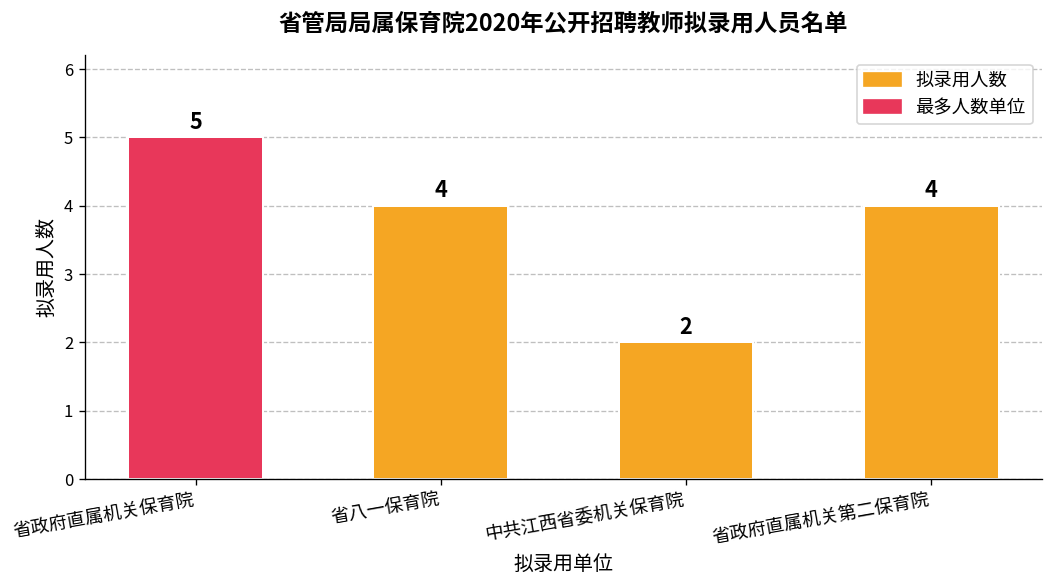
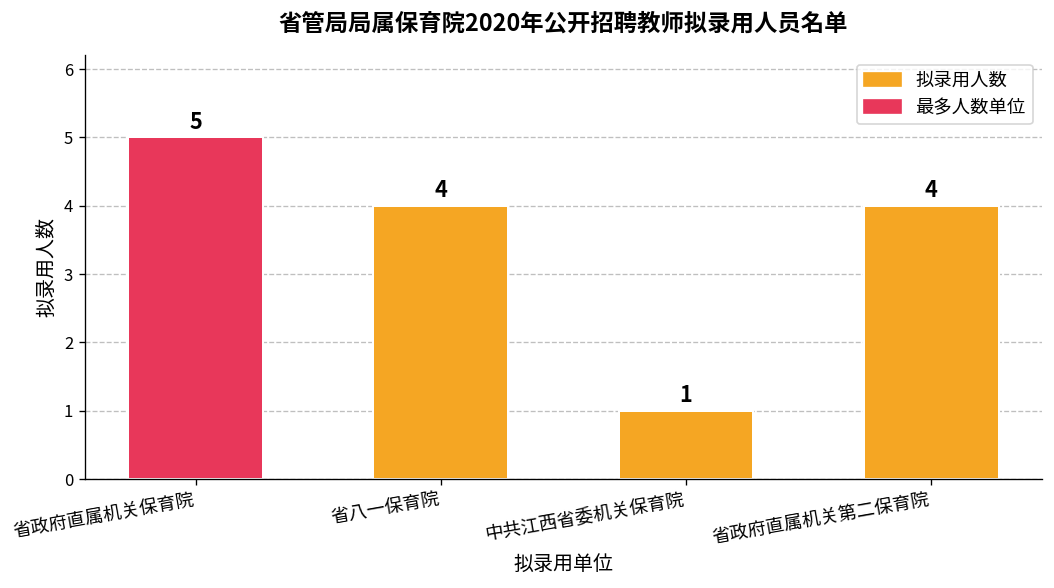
  {
    "省政府直属机关保育院": 5,
    "省八一保育院": 4,
-   "中共江西省委机关保育院": 2,
+   "中共江西省委机关保育院": 1,
    "省政府直属机关第二保育院": 4
  }
